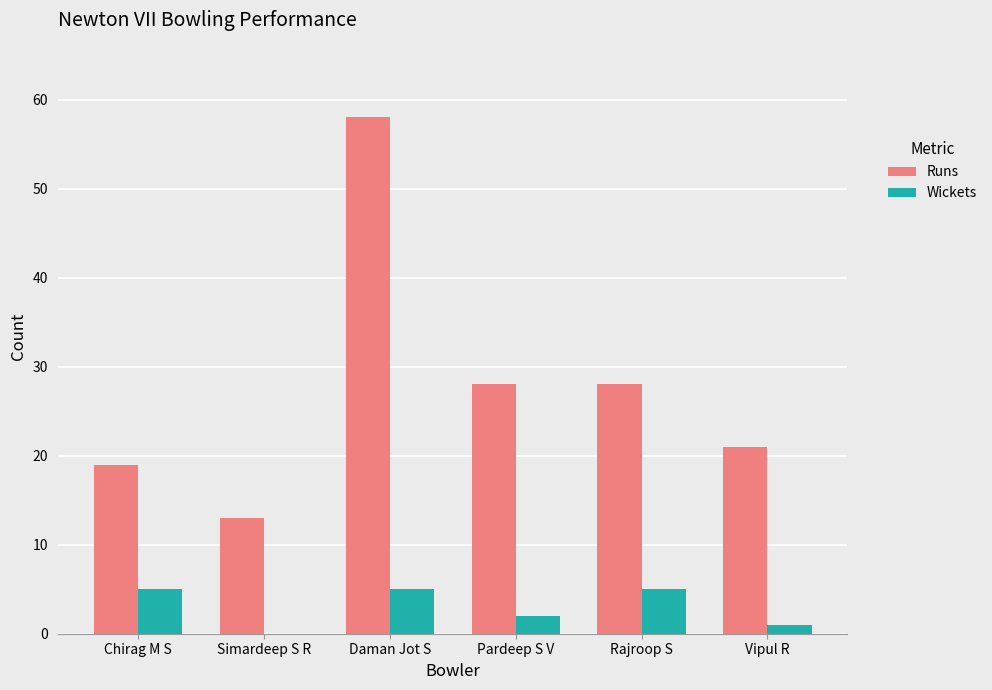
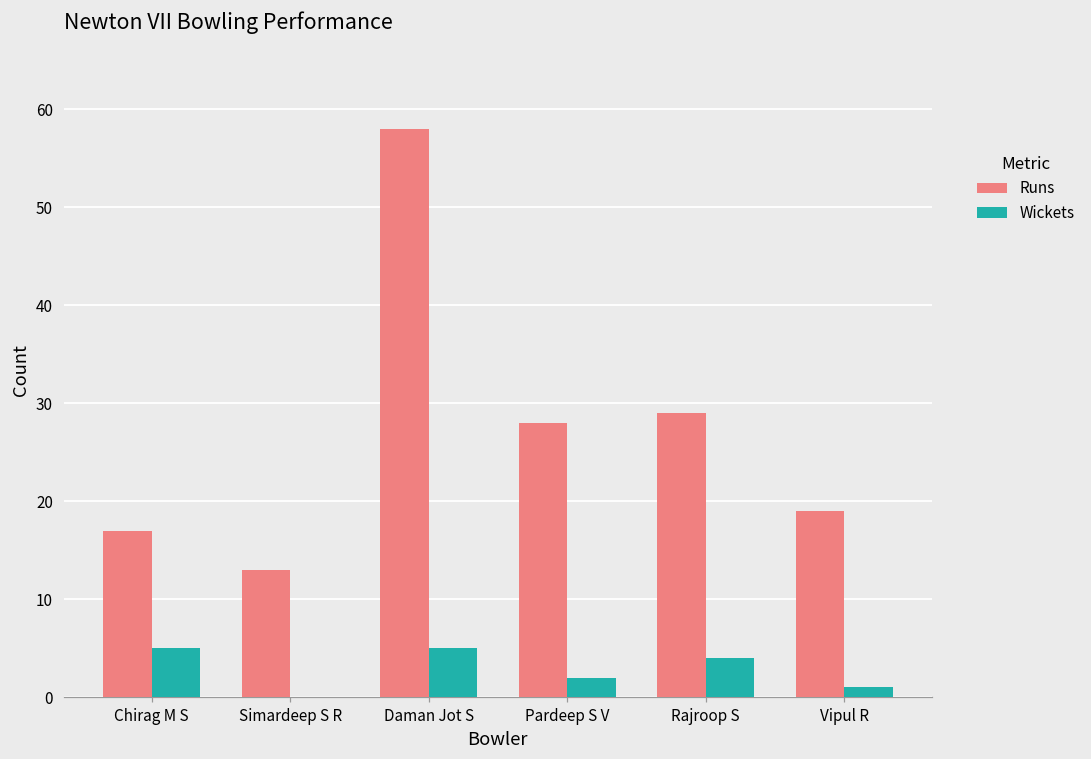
  {
    "Runs": {
-     "Chirag M S": 19,
+     "Chirag M S": 17,
      "Simardeep S R": 13,
      "Daman Jot S": 58,
      "Pardeep S V": 28,
-     "Rajroop S": 28,
-     "Vipul R": 21
+     "Rajroop S": 29,
+     "Vipul R": 19
    },
    "Wickets": {
      "Chirag M S": 5,
      "Simardeep S R": 0,
      "Daman Jot S": 5,
      "Pardeep S V": 2,
-     "Rajroop S": 5,
+     "Rajroop S": 4,
      "Vipul R": 1
    }
  }
